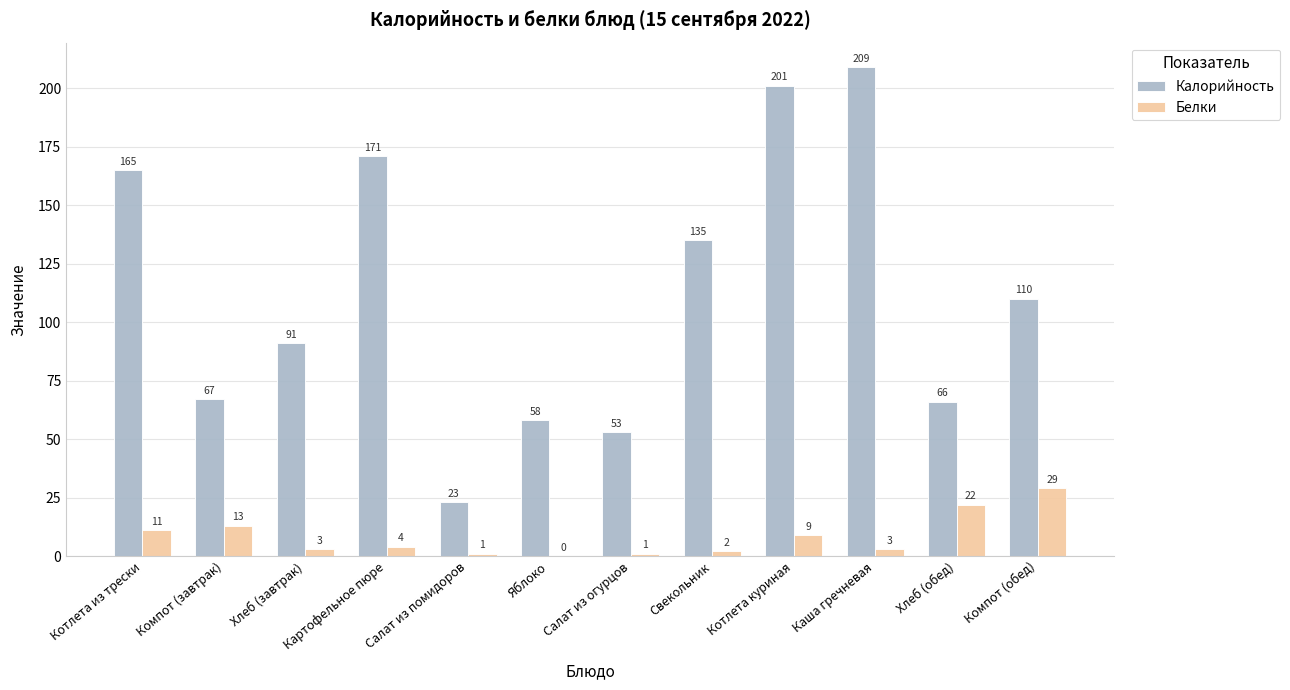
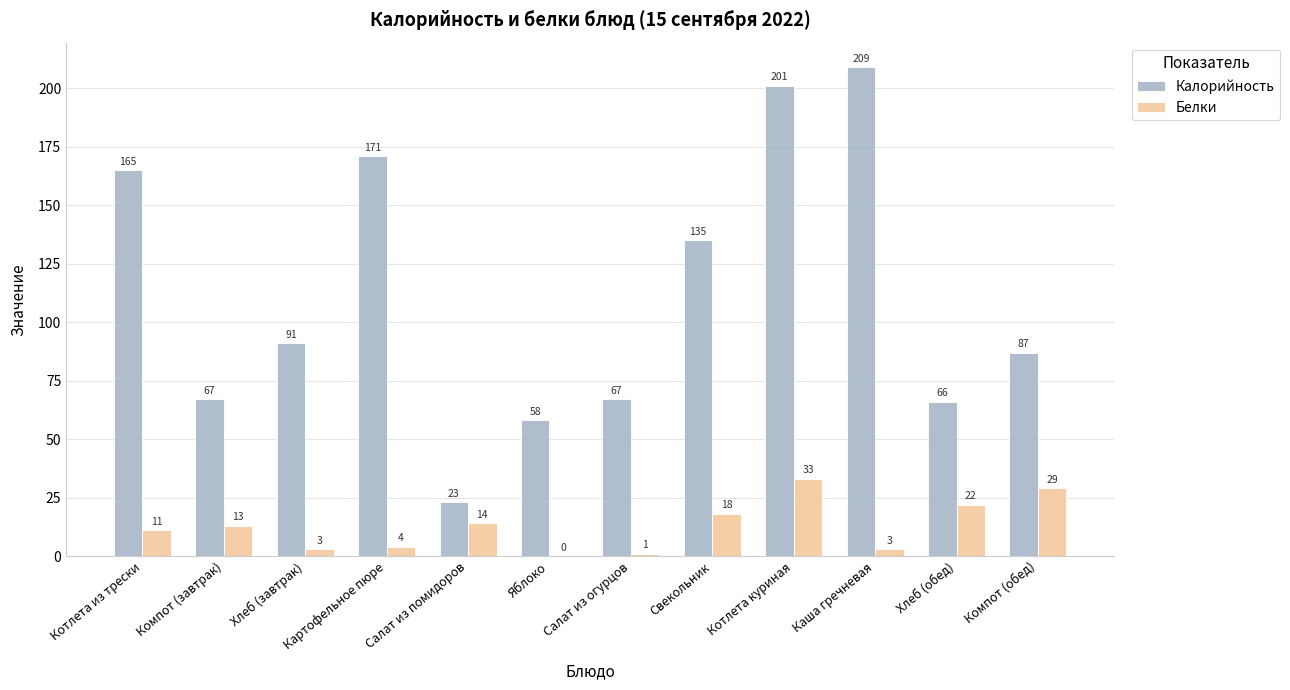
  {
    "Калорийность": {
      "Котлета из трески": 165,
      "Компот (завтрак)": 67,
      "Хлеб (завтрак)": 91,
      "Картофельное пюре": 171,
      "Салат из помидоров": 23,
      "Яблоко": 58,
-     "Салат из огурцов": 53,
+     "Салат из огурцов": 67,
      "Свекольник": 135,
      "Котлета куриная": 201,
      "Каша гречневая": 209,
      "Хлеб (обед)": 66,
-     "Компот (обед)": 110
+     "Компот (обед)": 87
    },
    "Белки": {
      "Котлета из трески": 11,
      "Компот (завтрак)": 13,
      "Хлеб (завтрак)": 3,
      "Картофельное пюре": 4,
-     "Салат из помидоров": 1,
+     "Салат из помидоров": 14,
      "Яблоко": 0,
      "Салат из огурцов": 1,
-     "Свекольник": 2,
-     "Котлета куриная": 9,
+     "Свекольник": 18,
+     "Котлета куриная": 33,
      "Каша гречневая": 3,
      "Хлеб (обед)": 22,
      "Компот (обед)": 29
    }
  }
